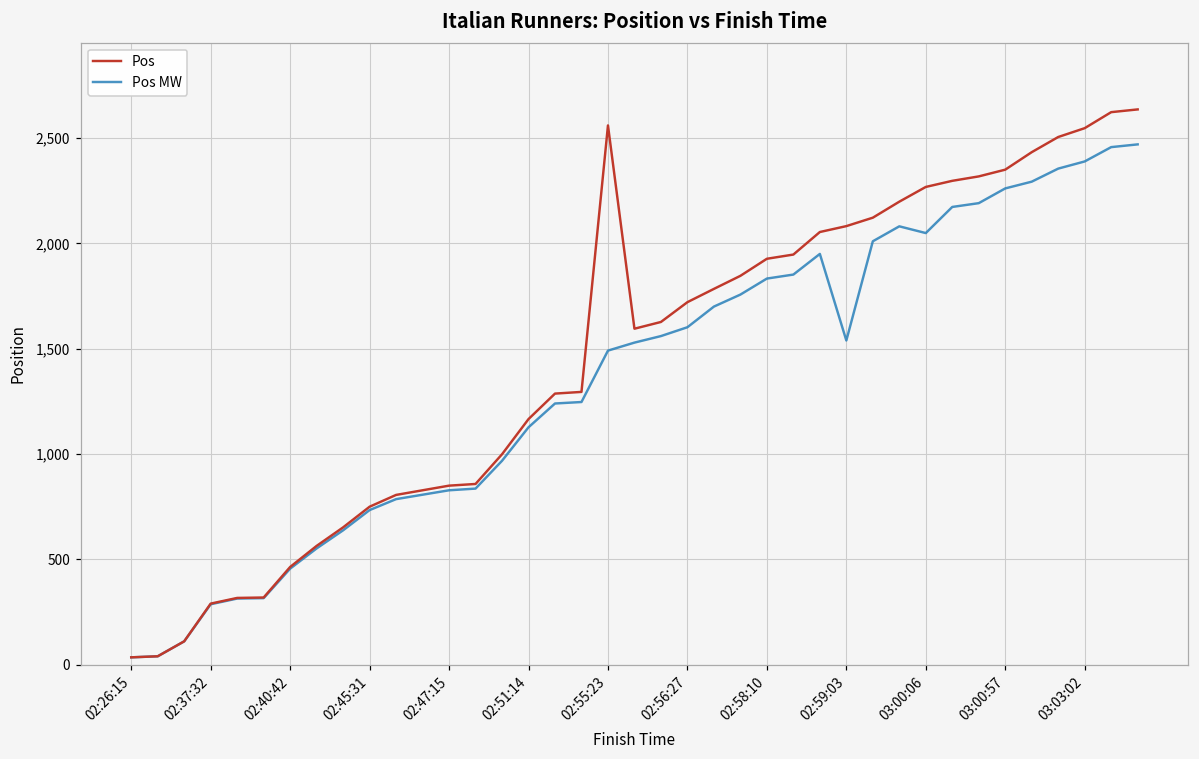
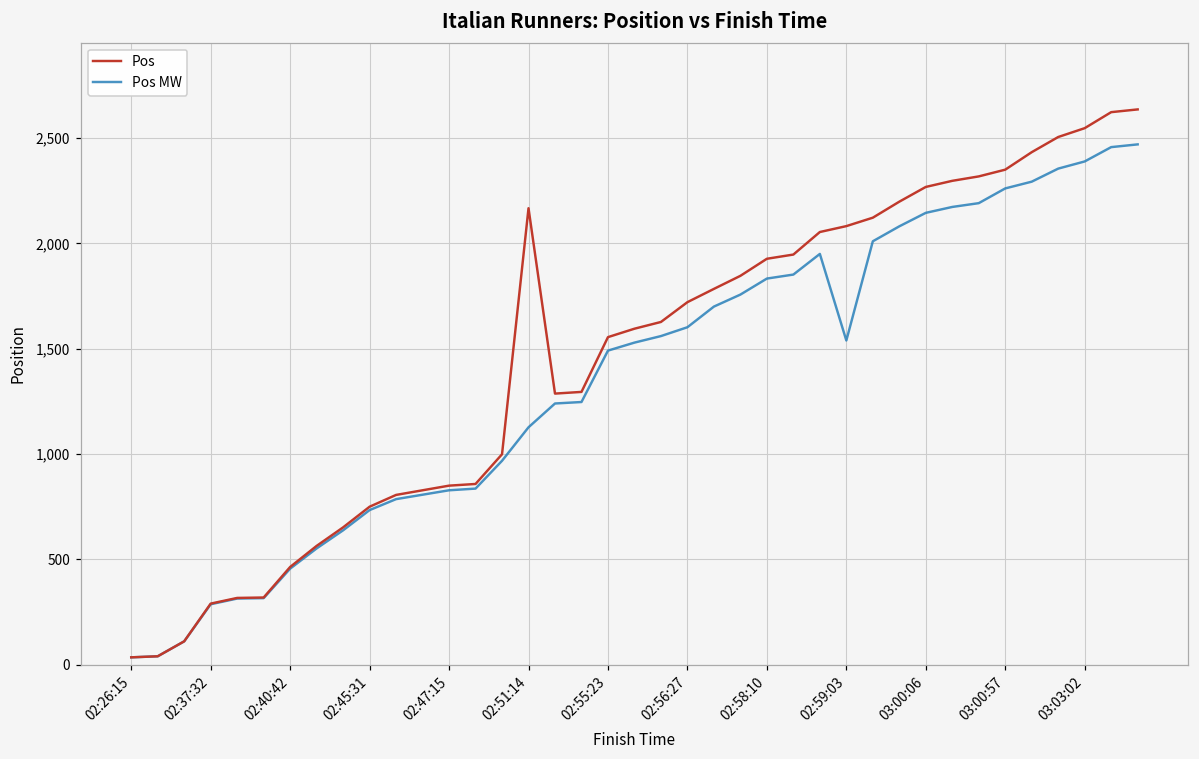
  {
    "Pos": {
      "02:45:31": "750",
      "02:47:15": "850",
-     "02:51:14": "1,170",
-     "02:55:23": "2,560",
+     "02:51:14": "2,170",
+     "02:55:23": "1,560",
      "02:56:27": "1,720",
      "02:58:10": "1,930",
      "02:59:03": "2,080",
      "03:00:06": "2,270",
      "03:00:57": "2,350",
      "03:03:02": "2,550"
    },
    "Pos MW": {
      "02:45:31": "730",
      "02:47:15": "830",
      "02:51:14": "1,130",
      "02:55:23": "1,490",
      "02:56:27": "1,600",
      "02:58:10": "1,830",
      "02:59:03": "1,540",
-     "03:00:06": "2,050",
+     "03:00:06": "2,150",
      "03:00:57": "2,260",
      "03:03:02": "2,390"
    }
  }
